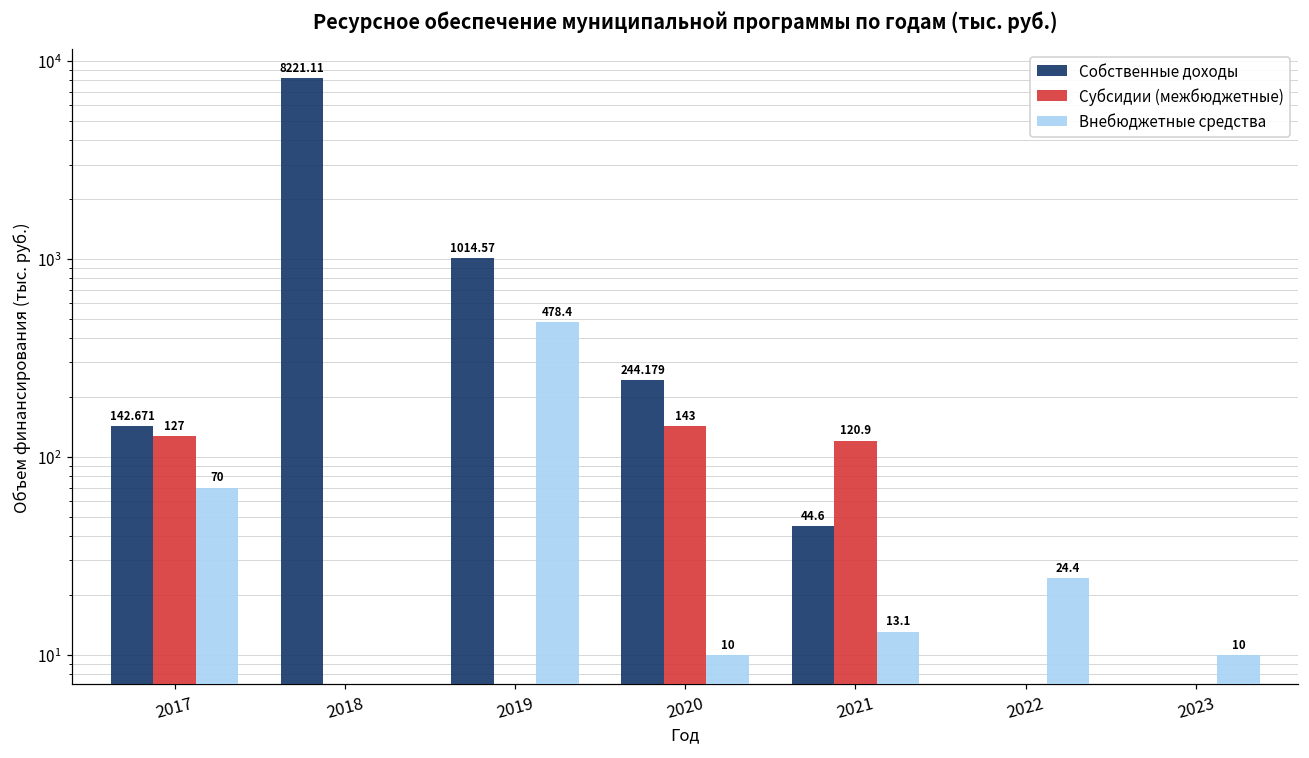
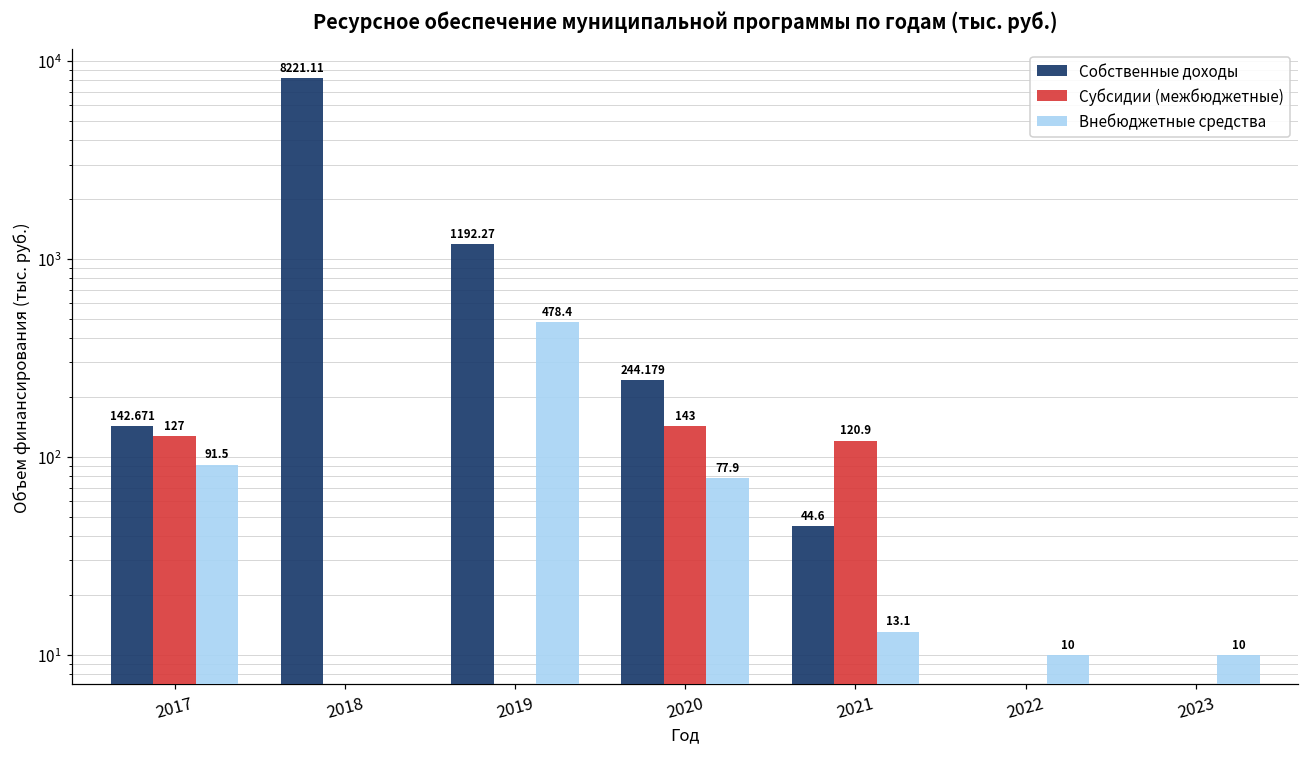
  {
    "Собственные доходы": {
      "2017": 142.671,
      "2018": 8221.11,
-     "2019": 1014.57,
+     "2019": 1192.27,
      "2020": 244.179,
      "2021": 44.6
    },
    "Субсидии (межбюджетные)": {
      "2017": 127,
      "2020": 143,
      "2021": 120.9
    },
    "Внебюджетные средства": {
-     "2017": 70,
+     "2017": 91.5,
      "2019": 478.4,
-     "2020": 10,
+     "2020": 77.9,
      "2021": 13.1,
-     "2022": 24.4,
+     "2022": 10,
      "2023": 10
    }
  }
